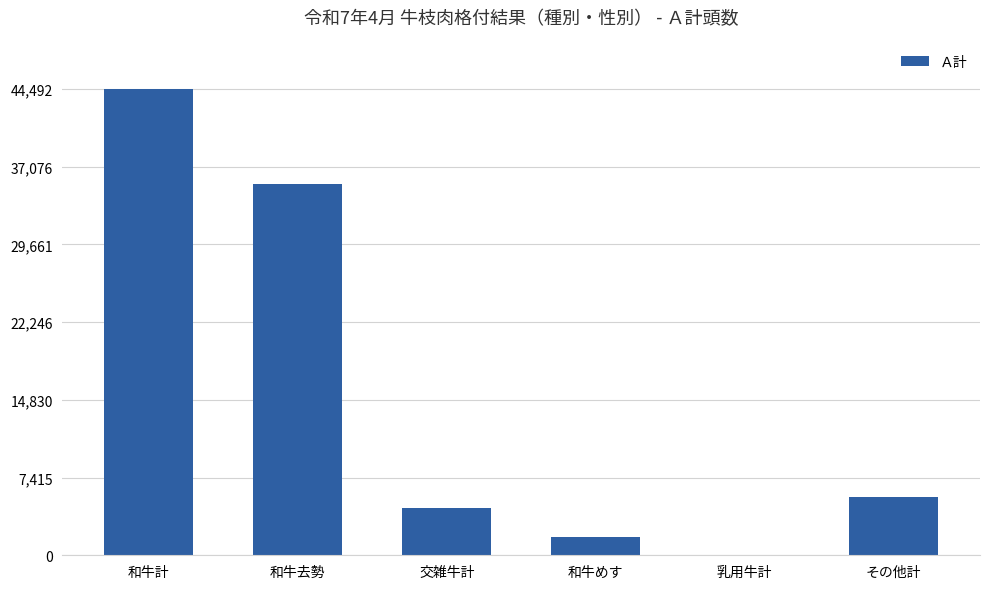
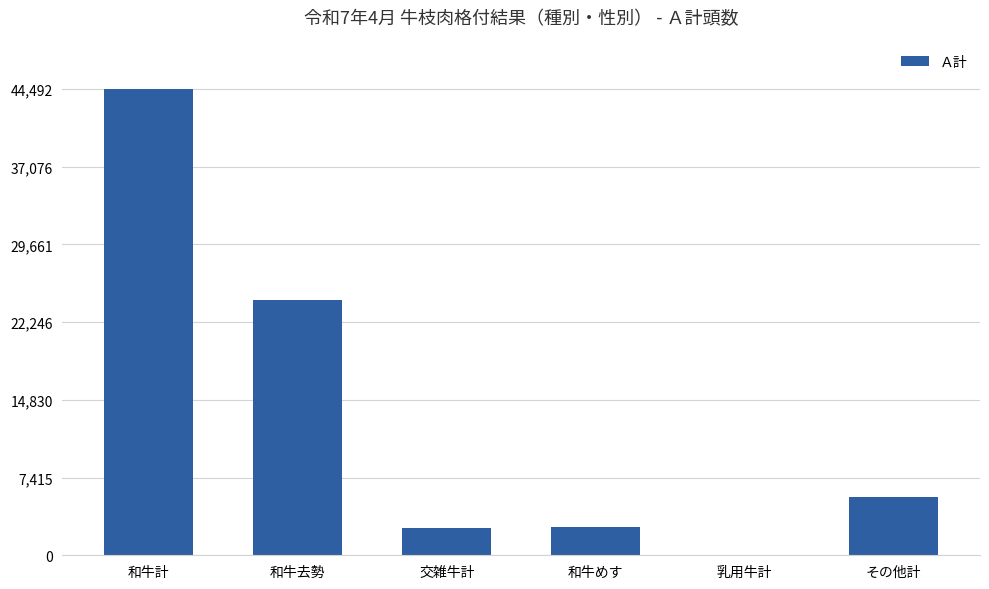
  {
    "和牛計": "44,500",
-   "和牛去勢": "35,400",
-   "交雑牛計": "4,500",
-   "和牛めす": "1,700",
+   "和牛去勢": "24,300",
+   "交雑牛計": "2,600",
+   "和牛めす": "2,700",
    "その他計": "5,600"
  }
